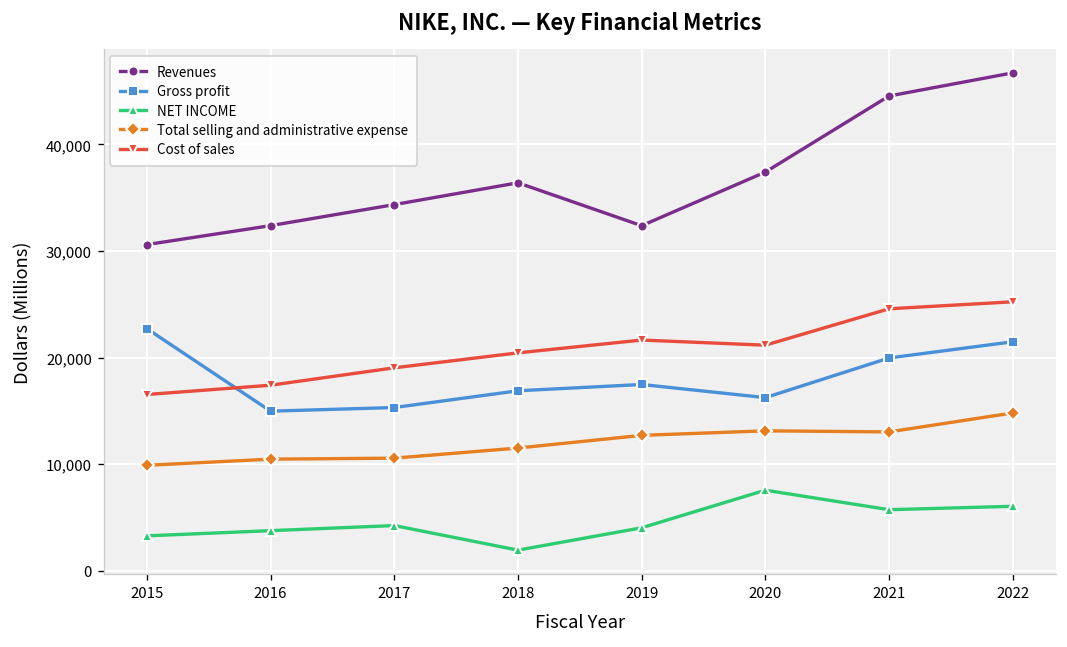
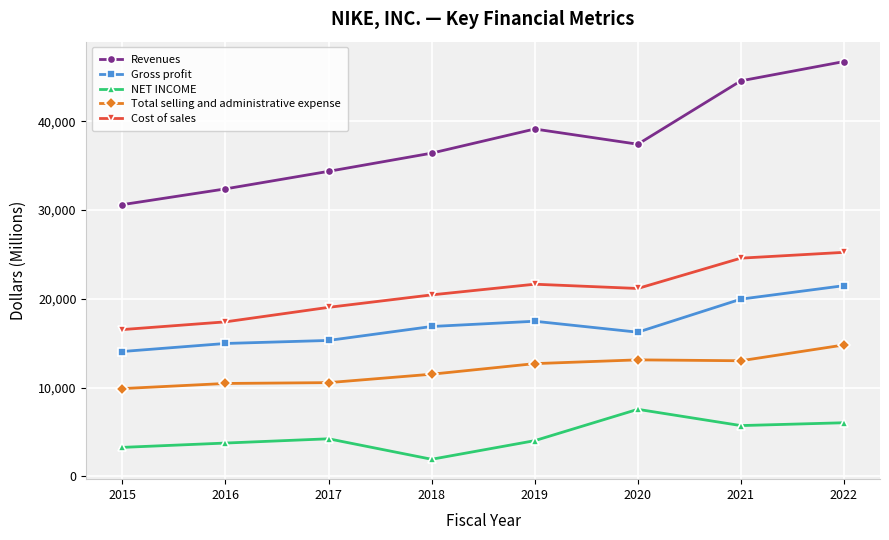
  {
    "Revenues": {
      "2015": "31,000",
      "2016": "32,000",
      "2017": "34,000",
      "2018": "36,000",
-     "2019": "32,000",
+     "2019": "39,000",
      "2020": "37,000",
      "2021": "45,000",
      "2022": "47,000"
    },
    "Gross profit": {
-     "2015": "23,000",
+     "2015": "14,000",
      "2016": "15,000",
      "2017": "15,000",
      "2018": "17,000",
      "2019": "17,000",
      "2020": "16,000",
      "2021": "20,000",
      "2022": "21,000"
    },
    "NET INCOME": {
      "2015": "3,000",
      "2016": "4,000",
      "2017": "4,000",
      "2018": "2,000",
      "2019": "4,000",
      "2020": "8,000",
      "2021": "6,000",
      "2022": "6,000"
    }
  }
